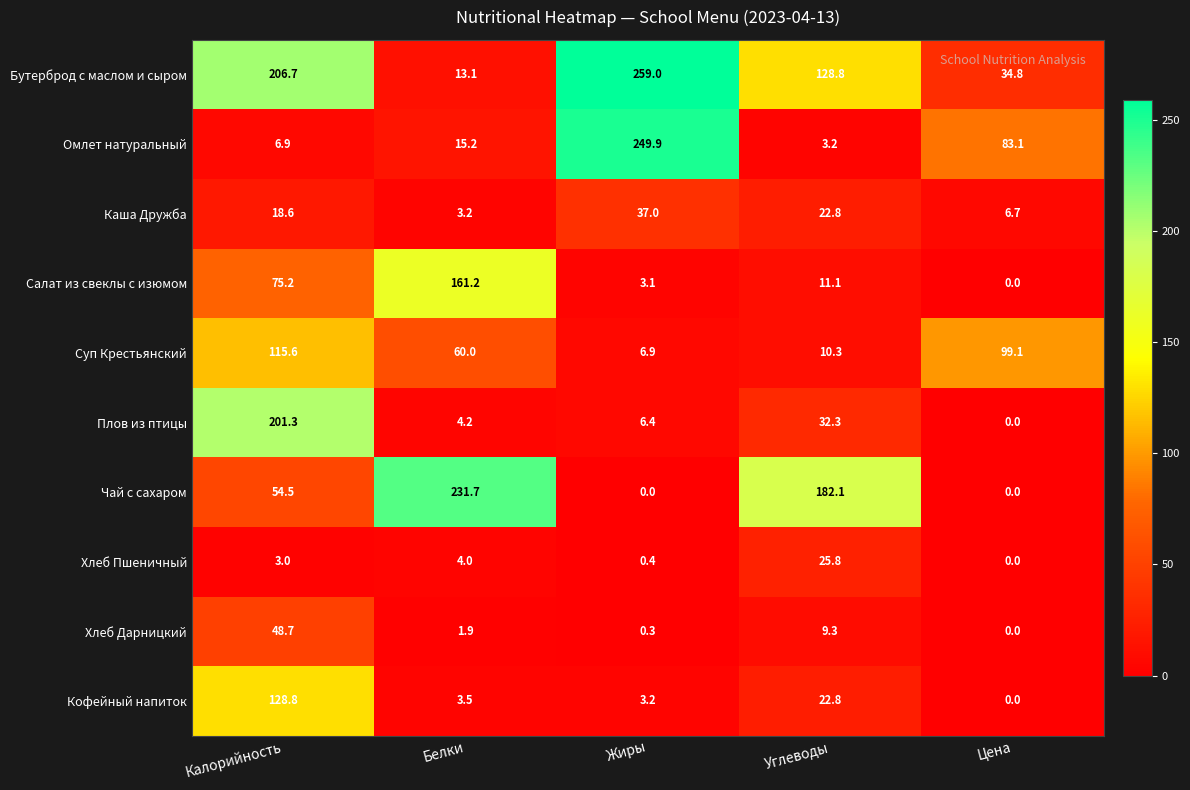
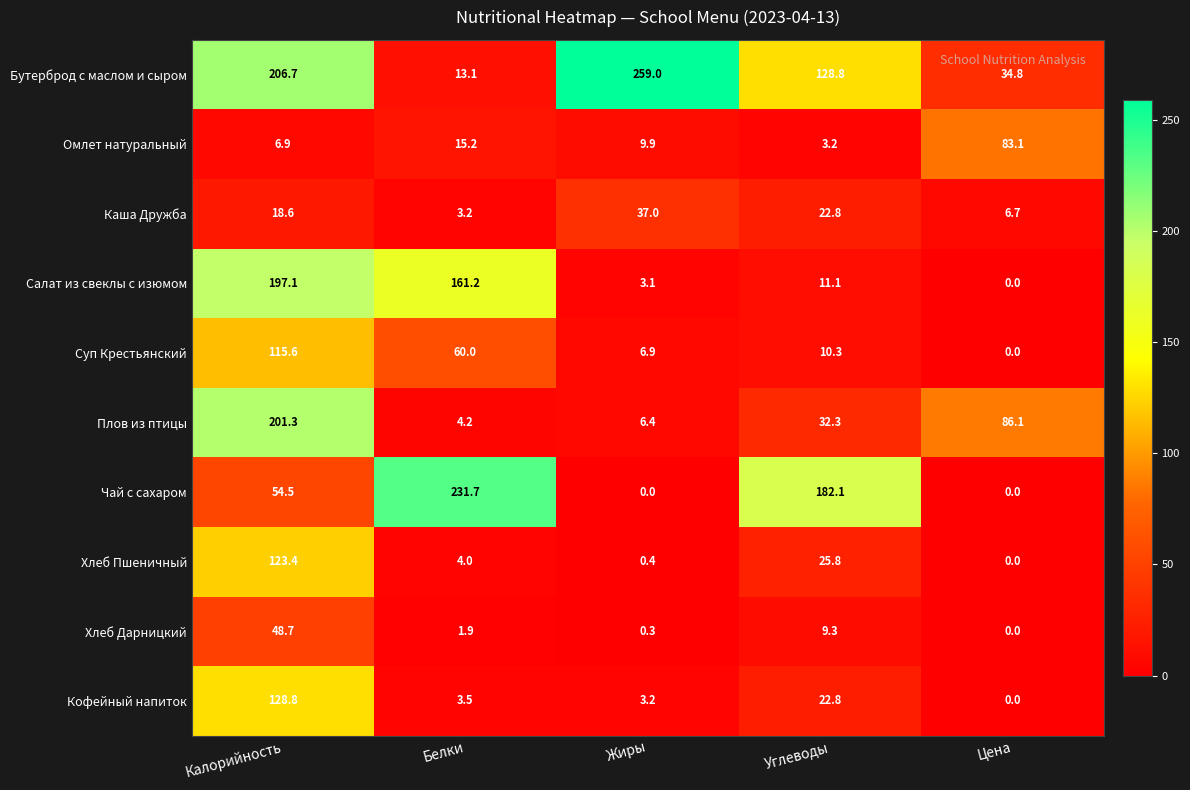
  {
    "Бутерброд с маслом и сыром": {
      "Калорийность": 206.7,
      "Белки": 13.1,
      "Жиры": 259.0,
      "Углеводы": 128.8
    },
    "Омлет натуральный": {
      "Калорийность": 6.9,
      "Белки": 15.2,
-     "Жиры": 249.9,
+     "Жиры": 9.9,
      "Углеводы": 3.2,
      "Цена": 83.1
    },
    "Каша Дружба": {
      "Калорийность": 18.6,
      "Белки": 3.2,
      "Жиры": 37.0,
      "Углеводы": 22.8,
      "Цена": 6.7
    },
    "Салат из свеклы с изюмом": {
-     "Калорийность": 75.2,
+     "Калорийность": 197.1,
      "Белки": 161.2,
      "Жиры": 3.1,
      "Углеводы": 11.1,
      "Цена": 0.0
    },
    "Суп Крестьянский": {
      "Калорийность": 115.6,
      "Белки": 60.0,
      "Жиры": 6.9,
      "Углеводы": 10.3,
-     "Цена": 99.1
+     "Цена": 0.0
    },
    "Плов из птицы": {
      "Калорийность": 201.3,
      "Белки": 4.2,
      "Жиры": 6.4,
      "Углеводы": 32.3,
-     "Цена": 0.0
+     "Цена": 86.1
    },
    "Чай с сахаром": {
      "Калорийность": 54.5,
      "Белки": 231.7,
      "Жиры": 0.0,
      "Углеводы": 182.1,
      "Цена": 0.0
    },
    "Хлеб Пшеничный": {
-     "Калорийность": 3.0,
+     "Калорийность": 123.4,
      "Белки": 4.0,
      "Жиры": 0.4,
      "Углеводы": 25.8,
      "Цена": 0.0
    },
    "Хлеб Дарницкий": {
      "Калорийность": 48.7,
      "Белки": 1.9,
      "Жиры": 0.3,
      "Углеводы": 9.3,
      "Цена": 0.0
    },
    "Кофейный напиток": {
      "Калорийность": 128.8,
      "Белки": 3.5,
      "Жиры": 3.2,
      "Углеводы": 22.8,
      "Цена": 0.0
    }
  }
